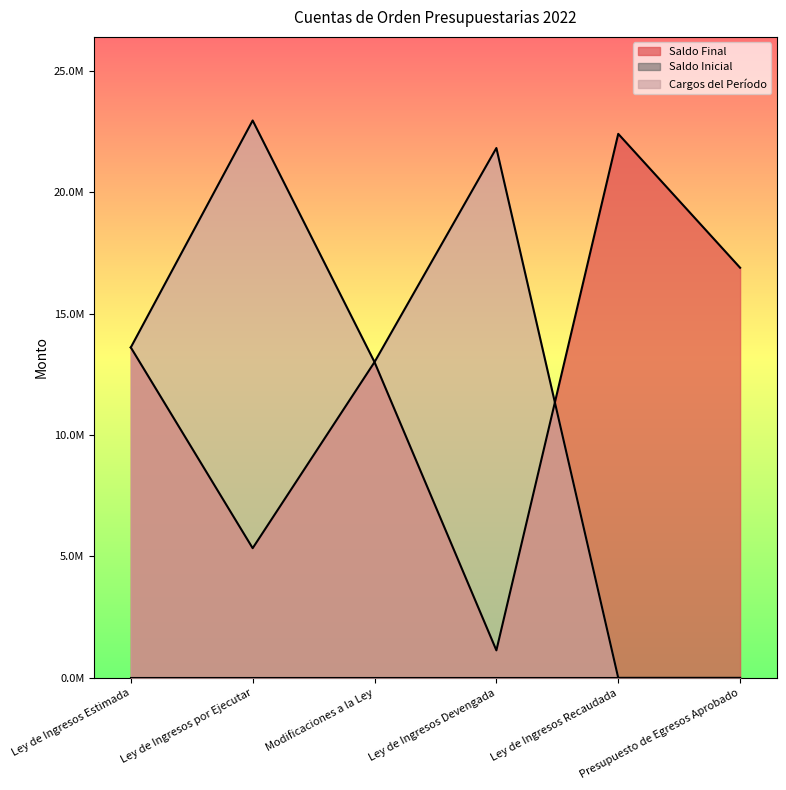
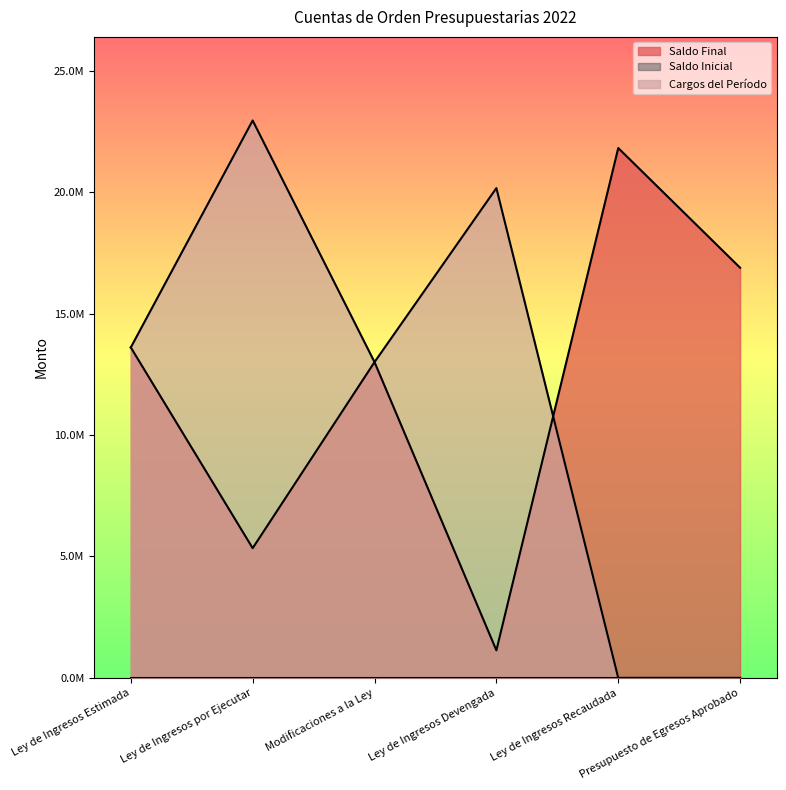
  {
    "Saldo Final": {
      "Ley de Ingresos por Ejecutar": 5300000,
      "Ley de Ingresos Devengada": 1100000,
-     "Ley de Ingresos Recaudada": 22400000,
+     "Ley de Ingresos Recaudada": 21800000,
      "Presupuesto de Egresos Aprobado": 16900000
    },
    "Saldo Inicial": {
      "Ley de Ingresos Estimada": 0,
      "Ley de Ingresos por Ejecutar": 0,
      "Modificaciones a la Ley": 0,
      "Ley de Ingresos Devengada": 0
    },
    "Cargos del Período": {
      "Ley de Ingresos por Ejecutar": 23000000,
-     "Ley de Ingresos Devengada": 21800000
+     "Ley de Ingresos Devengada": 20200000
    }
  }
